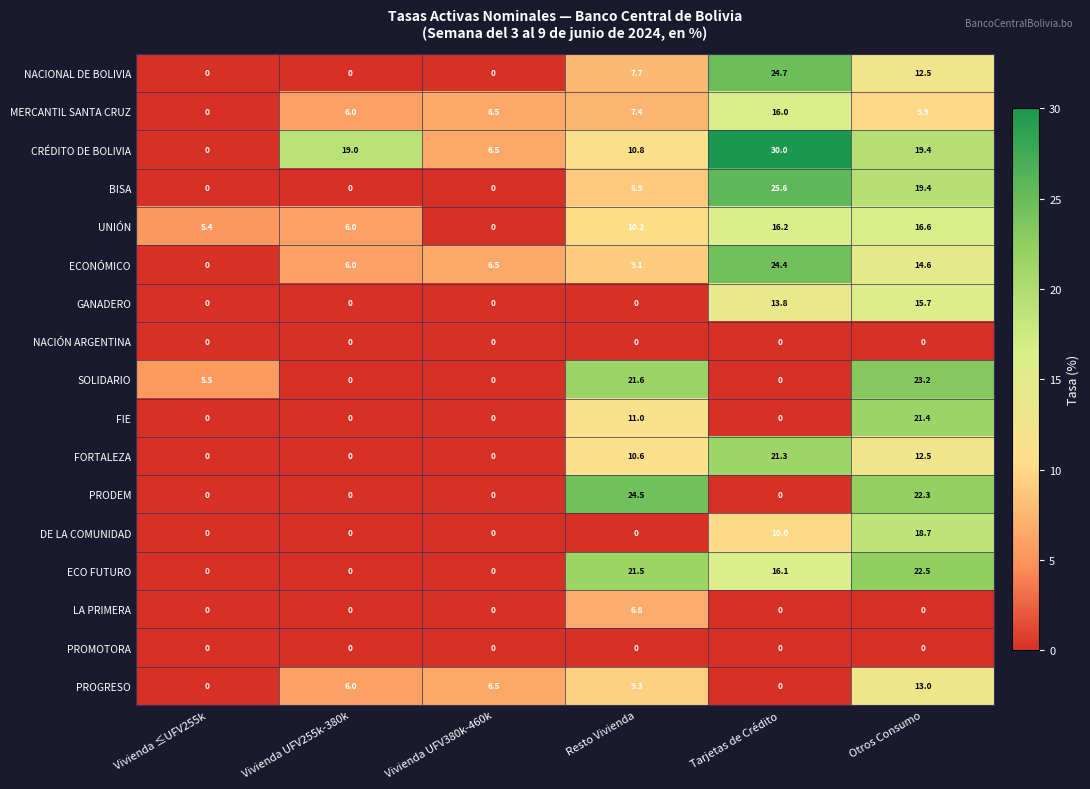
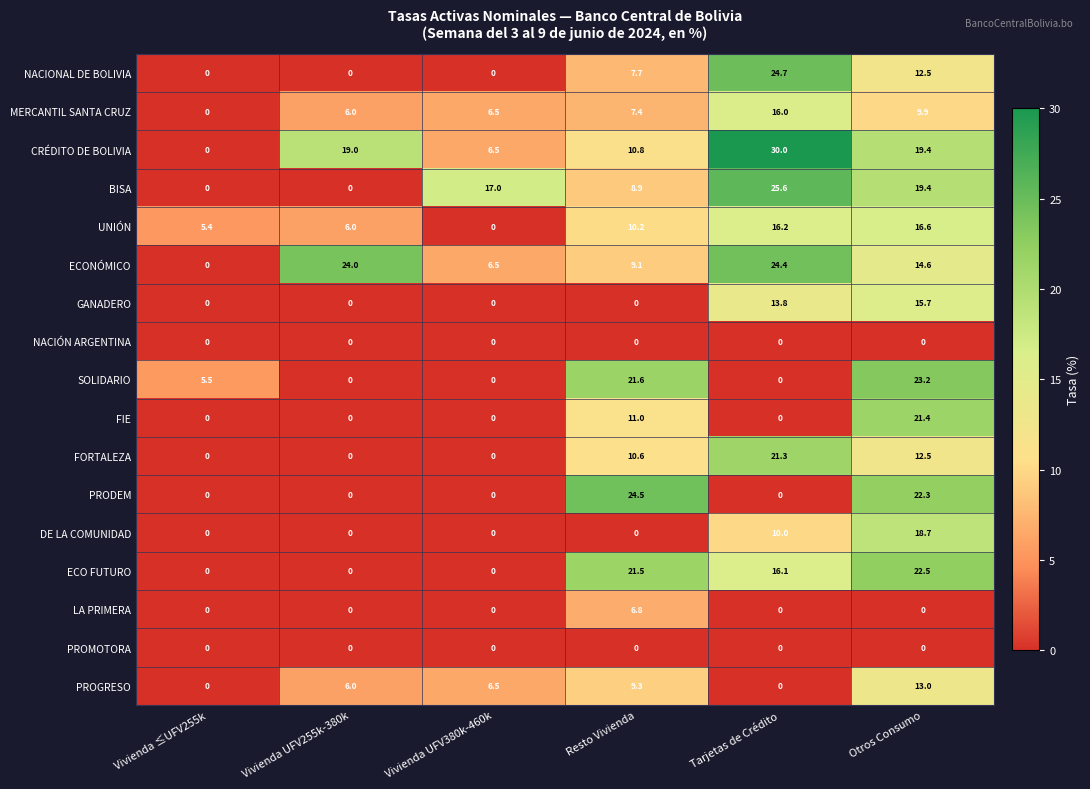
  {
    "NACIONAL DE BOLIVIA": {
      "Vivienda ≤UFV255k": 0,
      "Vivienda UFV255k-380k": 0,
      "Vivienda UFV380k-460k": 0,
      "Resto Vivienda": 7.7,
      "Tarjetas de Crédito": 24.7,
      "Otros Consumo": 12.5
    },
    "MERCANTIL SANTA CRUZ": {
      "Vivienda ≤UFV255k": 0,
      "Vivienda UFV255k-380k": 6.0,
      "Vivienda UFV380k-460k": 6.5,
      "Resto Vivienda": 7.4,
      "Tarjetas de Crédito": 16.0,
      "Otros Consumo": 9.9
    },
    "CRÉDITO DE BOLIVIA": {
      "Vivienda ≤UFV255k": 0,
      "Vivienda UFV255k-380k": 19.0,
      "Vivienda UFV380k-460k": 6.5,
      "Resto Vivienda": 10.8,
      "Tarjetas de Crédito": 30.0,
      "Otros Consumo": 19.4
    },
    "BISA": {
      "Vivienda ≤UFV255k": 0,
      "Vivienda UFV255k-380k": 0,
-     "Vivienda UFV380k-460k": 0,
+     "Vivienda UFV380k-460k": 17.0,
      "Resto Vivienda": 8.9,
      "Tarjetas de Crédito": 25.6,
      "Otros Consumo": 19.4
    },
    "UNIÓN": {
      "Vivienda ≤UFV255k": 5.4,
      "Vivienda UFV255k-380k": 6.0,
      "Vivienda UFV380k-460k": 0,
      "Resto Vivienda": 10.2,
      "Tarjetas de Crédito": 16.2,
      "Otros Consumo": 16.6
    },
    "ECONÓMICO": {
      "Vivienda ≤UFV255k": 0,
-     "Vivienda UFV255k-380k": 6.0,
+     "Vivienda UFV255k-380k": 24.0,
      "Vivienda UFV380k-460k": 6.5,
      "Resto Vivienda": 9.1,
      "Tarjetas de Crédito": 24.4,
      "Otros Consumo": 14.6
    },
    "GANADERO": {
      "Vivienda ≤UFV255k": 0,
      "Vivienda UFV255k-380k": 0,
      "Vivienda UFV380k-460k": 0,
      "Resto Vivienda": 0,
      "Tarjetas de Crédito": 13.8,
      "Otros Consumo": 15.7
    },
    "NACIÓN ARGENTINA": {
      "Vivienda ≤UFV255k": 0,
      "Vivienda UFV255k-380k": 0,
      "Vivienda UFV380k-460k": 0,
      "Resto Vivienda": 0,
      "Tarjetas de Crédito": 0,
      "Otros Consumo": 0
    },
    "SOLIDARIO": {
      "Vivienda ≤UFV255k": 5.5,
      "Vivienda UFV255k-380k": 0,
      "Vivienda UFV380k-460k": 0,
      "Resto Vivienda": 21.6,
      "Tarjetas de Crédito": 0,
      "Otros Consumo": 23.2
    },
    "FIE": {
      "Vivienda ≤UFV255k": 0,
      "Vivienda UFV255k-380k": 0,
      "Vivienda UFV380k-460k": 0,
      "Resto Vivienda": 11.0,
      "Tarjetas de Crédito": 0,
      "Otros Consumo": 21.4
    },
    "FORTALEZA": {
      "Vivienda ≤UFV255k": 0,
      "Vivienda UFV255k-380k": 0,
      "Vivienda UFV380k-460k": 0,
      "Resto Vivienda": 10.6,
      "Tarjetas de Crédito": 21.3,
      "Otros Consumo": 12.5
    },
    "PRODEM": {
      "Vivienda ≤UFV255k": 0,
      "Vivienda UFV255k-380k": 0,
      "Vivienda UFV380k-460k": 0,
      "Resto Vivienda": 24.5,
      "Tarjetas de Crédito": 0,
      "Otros Consumo": 22.3
    },
    "DE LA COMUNIDAD": {
      "Vivienda ≤UFV255k": 0,
      "Vivienda UFV255k-380k": 0,
      "Vivienda UFV380k-460k": 0,
      "Resto Vivienda": 0,
      "Tarjetas de Crédito": 10.0,
      "Otros Consumo": 18.7
    },
    "ECO FUTURO": {
      "Vivienda ≤UFV255k": 0,
      "Vivienda UFV255k-380k": 0,
      "Vivienda UFV380k-460k": 0,
      "Resto Vivienda": 21.5,
      "Tarjetas de Crédito": 16.1,
      "Otros Consumo": 22.5
    },
    "LA PRIMERA": {
      "Vivienda ≤UFV255k": 0,
      "Vivienda UFV255k-380k": 0,
      "Vivienda UFV380k-460k": 0,
      "Resto Vivienda": 6.8,
      "Tarjetas de Crédito": 0,
      "Otros Consumo": 0
    },
    "PROMOTORA": {
      "Vivienda ≤UFV255k": 0,
      "Vivienda UFV255k-380k": 0,
      "Vivienda UFV380k-460k": 0,
      "Resto Vivienda": 0,
      "Tarjetas de Crédito": 0,
      "Otros Consumo": 0
    },
    "PROGRESO": {
      "Vivienda ≤UFV255k": 0,
      "Vivienda UFV255k-380k": 6.0,
      "Vivienda UFV380k-460k": 6.5,
      "Resto Vivienda": 9.3,
      "Tarjetas de Crédito": 0,
      "Otros Consumo": 13.0
    }
  }
